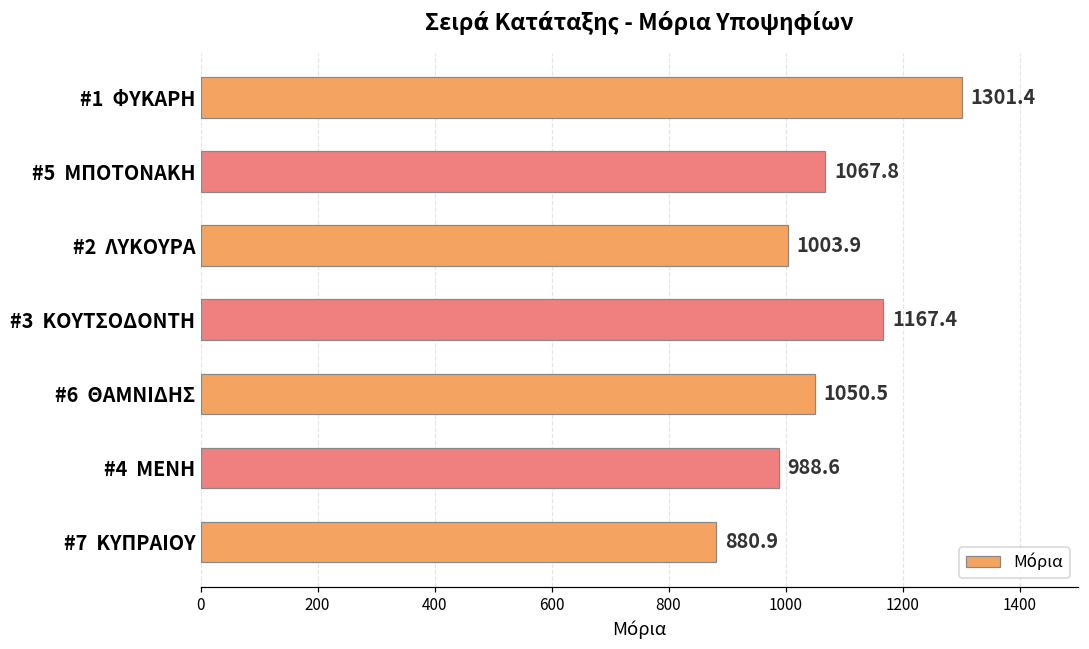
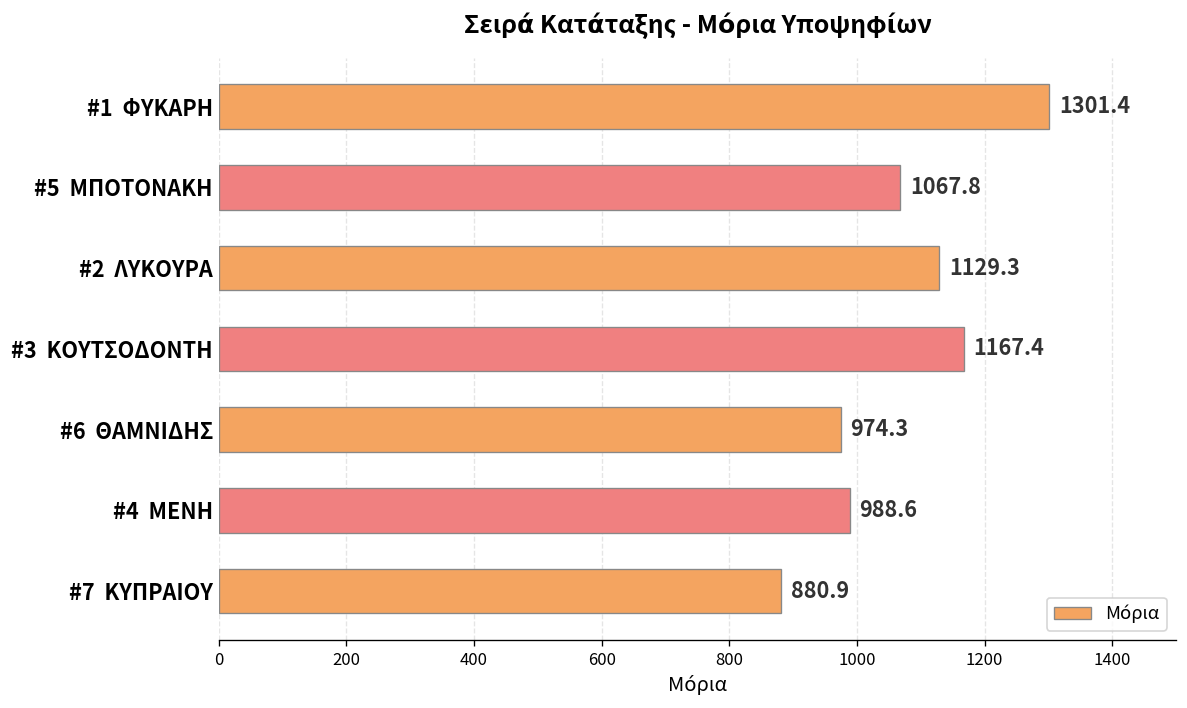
  {
    "#1 ΦΥΚΑΡΗ": 1301.4,
    "#5 ΜΠΟΤΟΝΑΚΗ": 1067.8,
-   "#2 ΛΥΚΟΥΡΑ": 1003.9,
+   "#2 ΛΥΚΟΥΡΑ": 1129.3,
    "#3 ΚΟΥΤΣΟΔΟΝΤΗ": 1167.4,
-   "#6 ΘΑΜΝΙΔΗΣ": 1050.5,
+   "#6 ΘΑΜΝΙΔΗΣ": 974.3,
    "#4 ΜΕΝΗ": 988.6,
    "#7 ΚΥΠΡΑΙΟΥ": 880.9
  }
